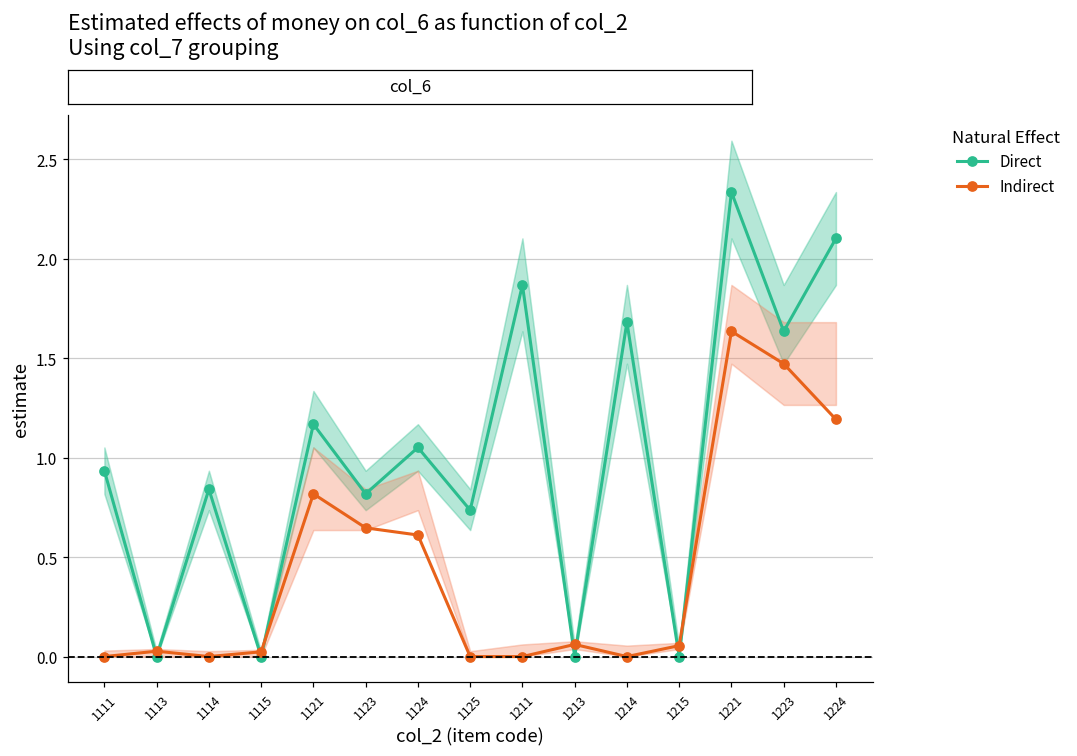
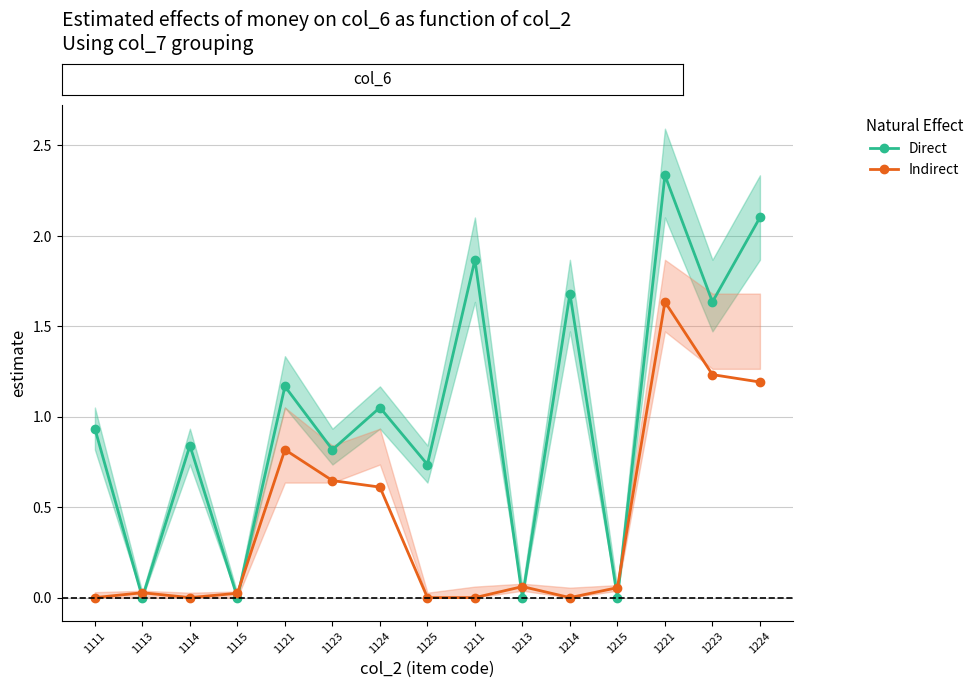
  {
    "Indirect": {
      "1111": 0.00,
      "1114": 0.00,
      "1121": 0.82,
      "1123": 0.65,
      "1124": 0.61,
      "1125": 0.00,
      "1211": 0.00,
      "1214": 0.00,
      "1221": 1.64,
-     "1223": 1.47,
+     "1223": 1.23,
      "1224": 1.19
    }
  }
